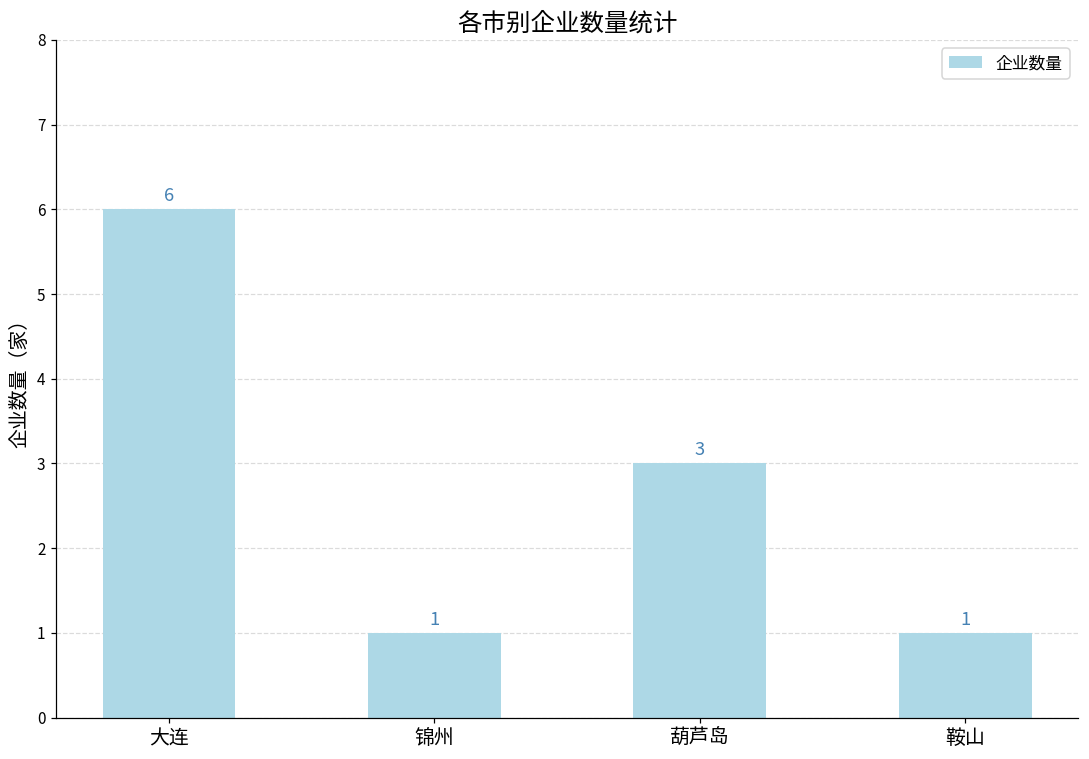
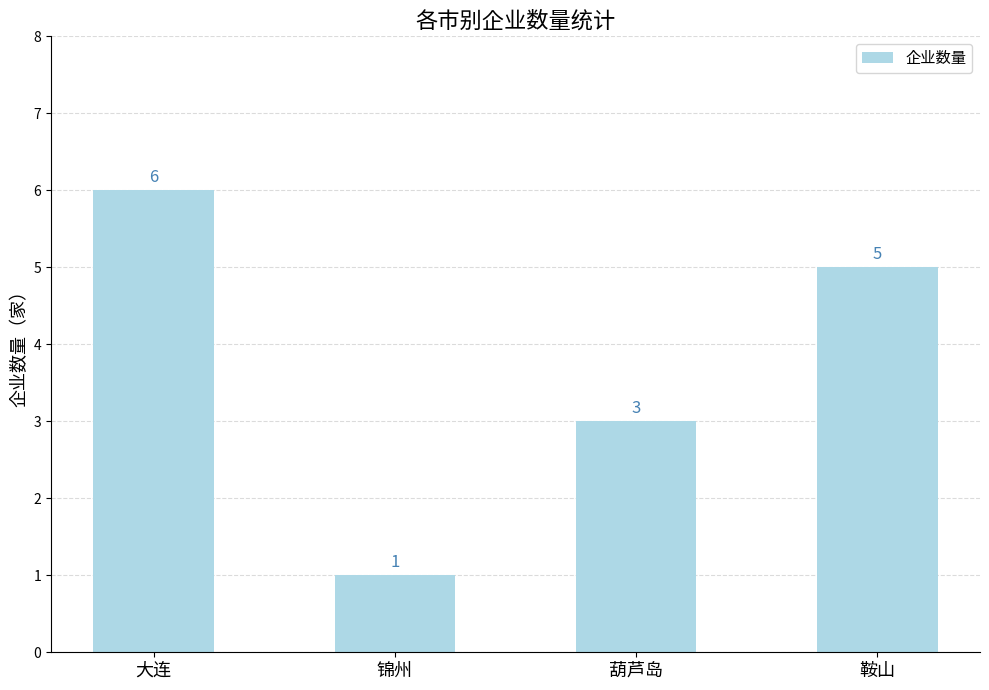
  {
    "大连": 6,
    "锦州": 1,
    "葫芦岛": 3,
-   "鞍山": 1
+   "鞍山": 5
  }
